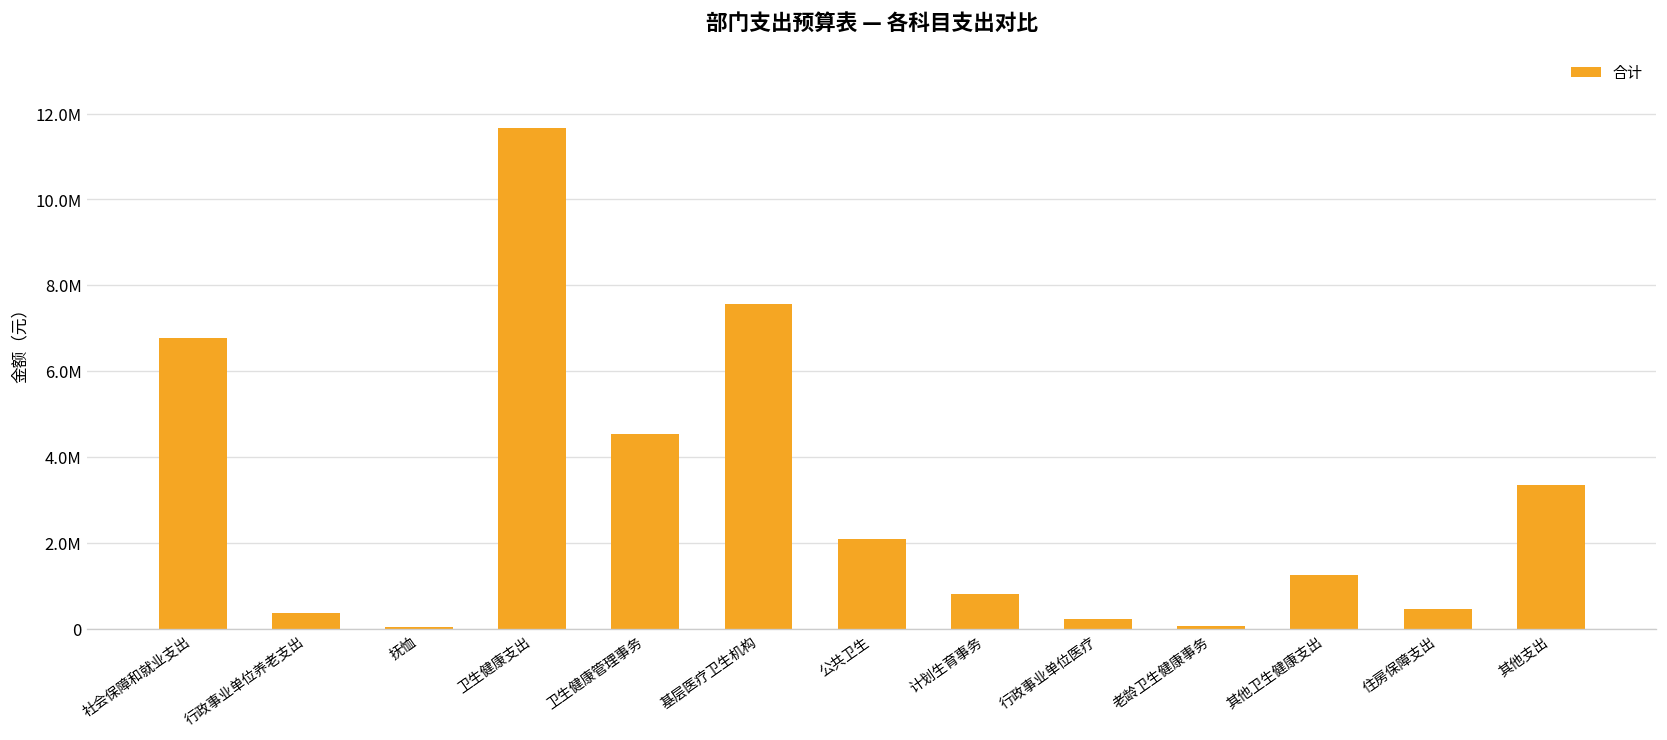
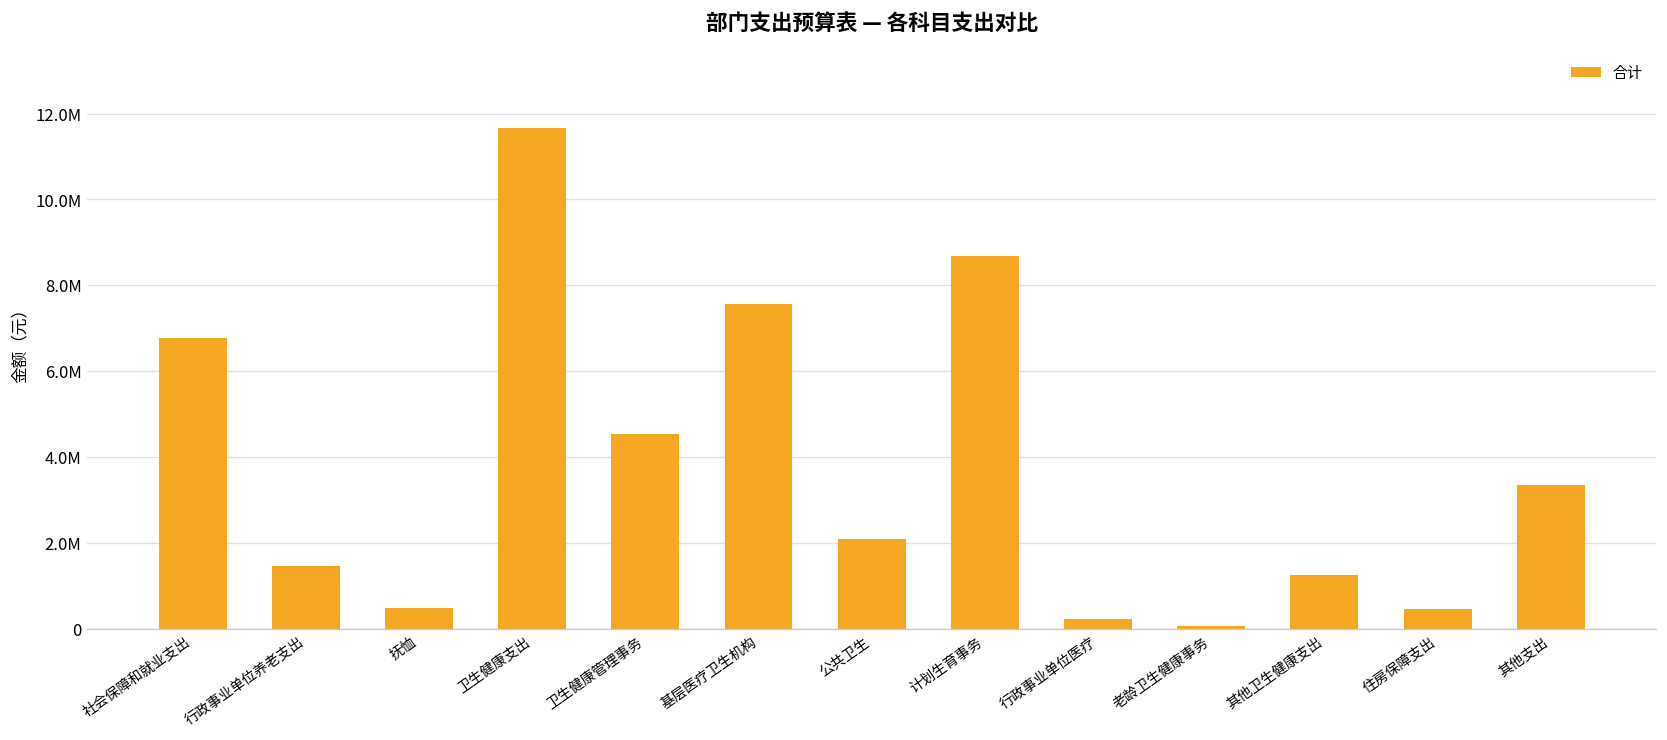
  {
    "社会保障和就业支出": 6800000,
-   "行政事业单位养老支出": 400000,
-   "抚恤": 0,
+   "行政事业单位养老支出": 1500000,
+   "抚恤": 500000,
    "卫生健康支出": 11700000,
    "卫生健康管理事务": 4500000,
    "基层医疗卫生机构": 7600000,
    "公共卫生": 2100000,
-   "计划生育事务": 800000,
+   "计划生育事务": 8700000,
    "行政事业单位医疗": 200000,
    "其他卫生健康支出": 1300000,
    "住房保障支出": 500000,
    "其他支出": 3300000
  }
